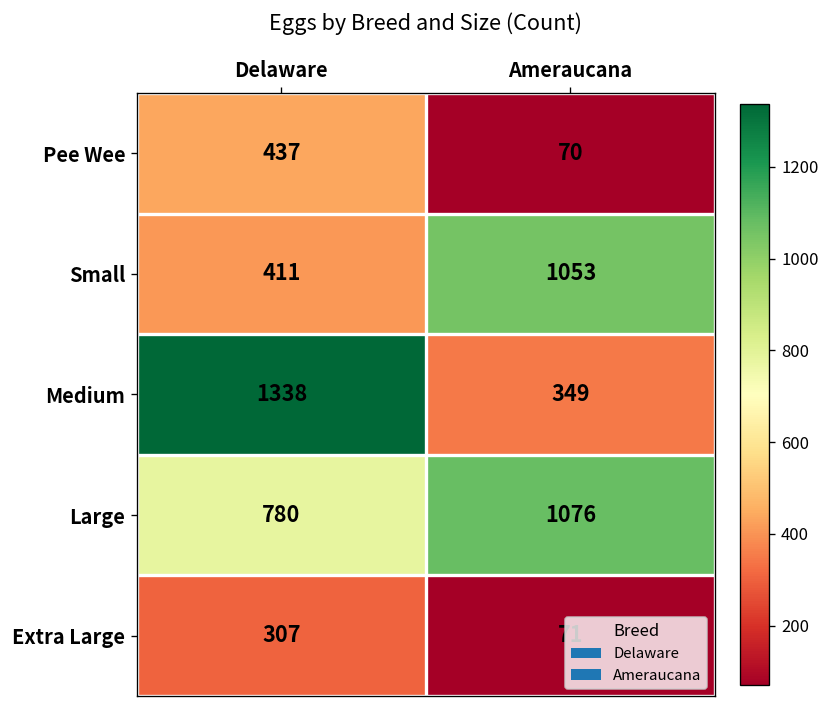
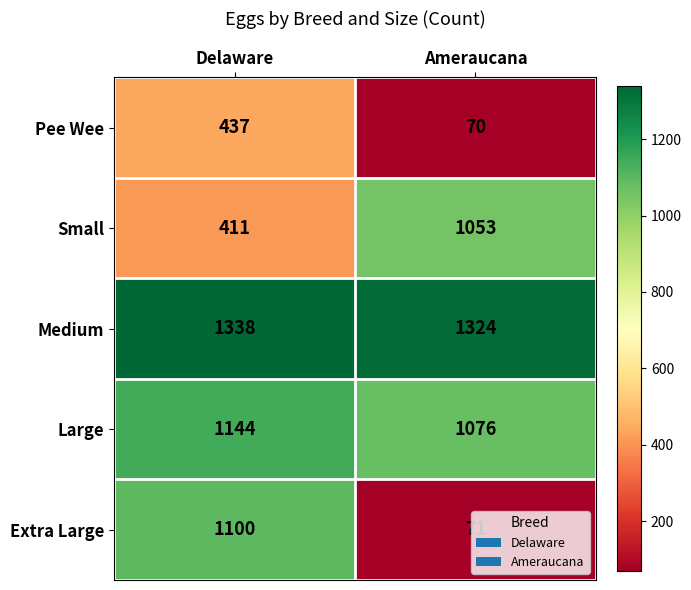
  {
    "Pee Wee": {
      "Delaware": 437,
      "Ameraucana": 70
    },
    "Small": {
      "Delaware": 411,
      "Ameraucana": 1053
    },
    "Medium": {
      "Delaware": 1338,
-     "Ameraucana": 349
+     "Ameraucana": 1324
    },
    "Large": {
-     "Delaware": 780,
+     "Delaware": 1144,
      "Ameraucana": 1076
    },
    "Extra Large": {
-     "Delaware": 307
+     "Delaware": 1100
    }
  }
